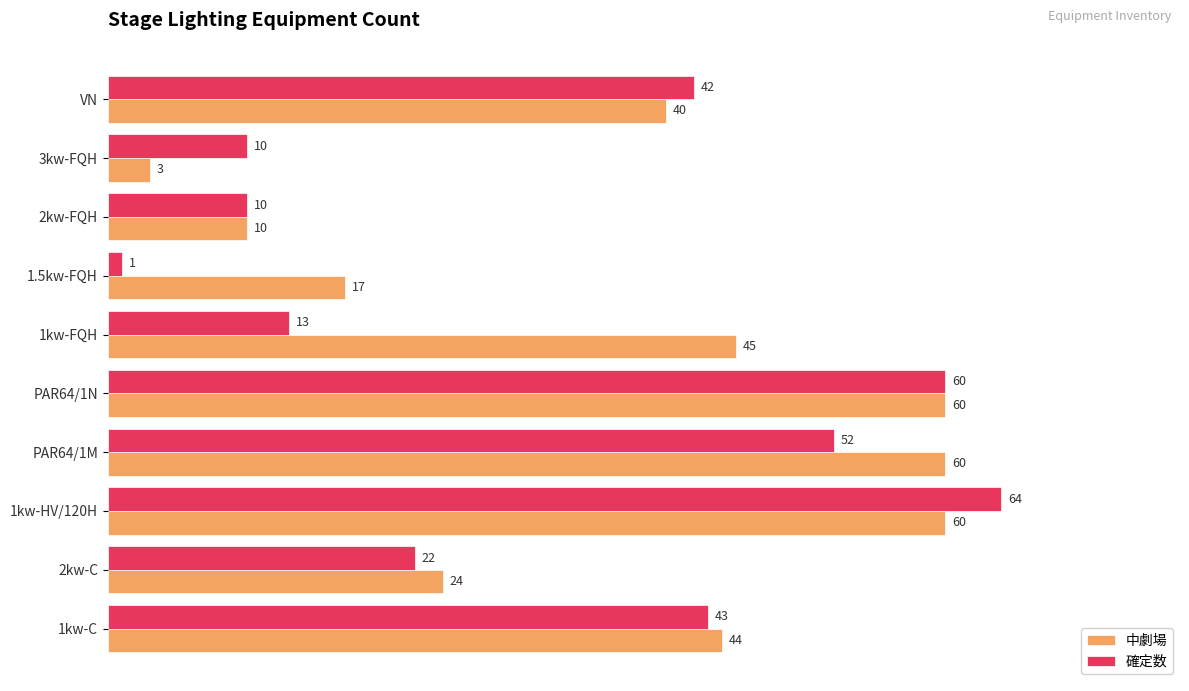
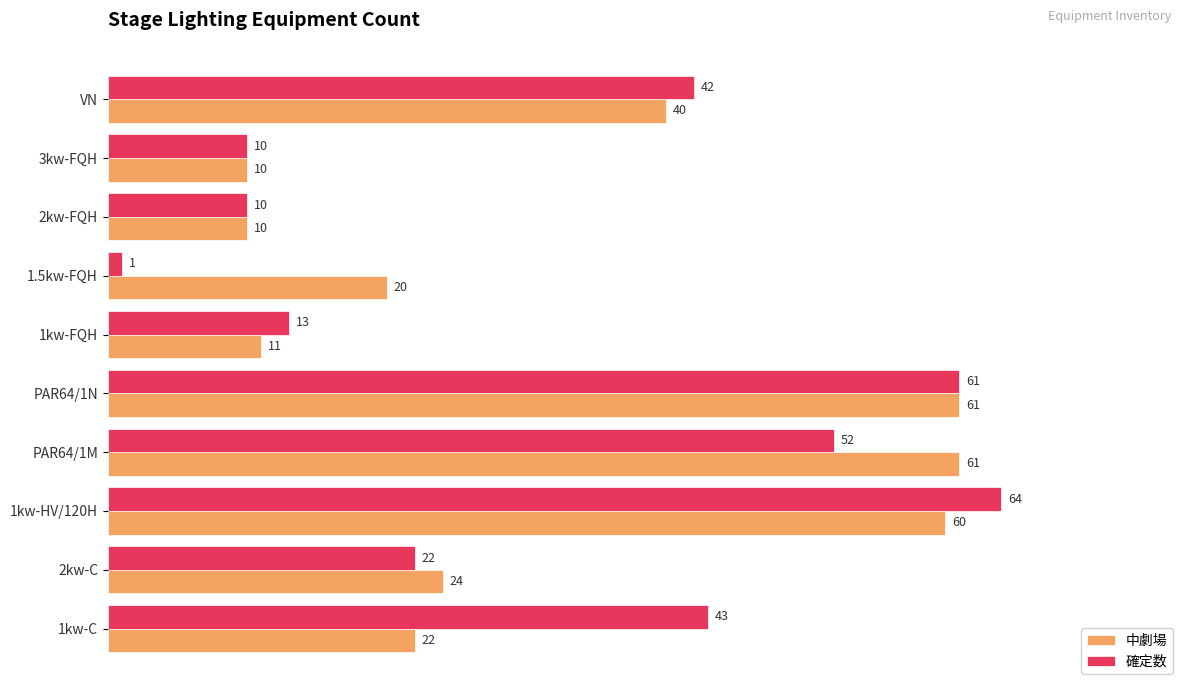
  {
    "中劇場": {
      "VN": 40,
-     "3kw-FQH": 3,
+     "3kw-FQH": 10,
      "2kw-FQH": 10,
-     "1.5kw-FQH": 17,
-     "1kw-FQH": 45,
-     "PAR64/1N": 60,
-     "PAR64/1M": 60,
+     "1.5kw-FQH": 20,
+     "1kw-FQH": 11,
+     "PAR64/1N": 61,
+     "PAR64/1M": 61,
      "1kw-HV/120H": 60,
      "2kw-C": 24,
-     "1kw-C": 44
+     "1kw-C": 22
    },
    "確定数": {
      "VN": 42,
      "3kw-FQH": 10,
      "2kw-FQH": 10,
      "1.5kw-FQH": 1,
      "1kw-FQH": 13,
-     "PAR64/1N": 60,
+     "PAR64/1N": 61,
      "PAR64/1M": 52,
      "1kw-HV/120H": 64,
      "2kw-C": 22,
      "1kw-C": 43
    }
  }
